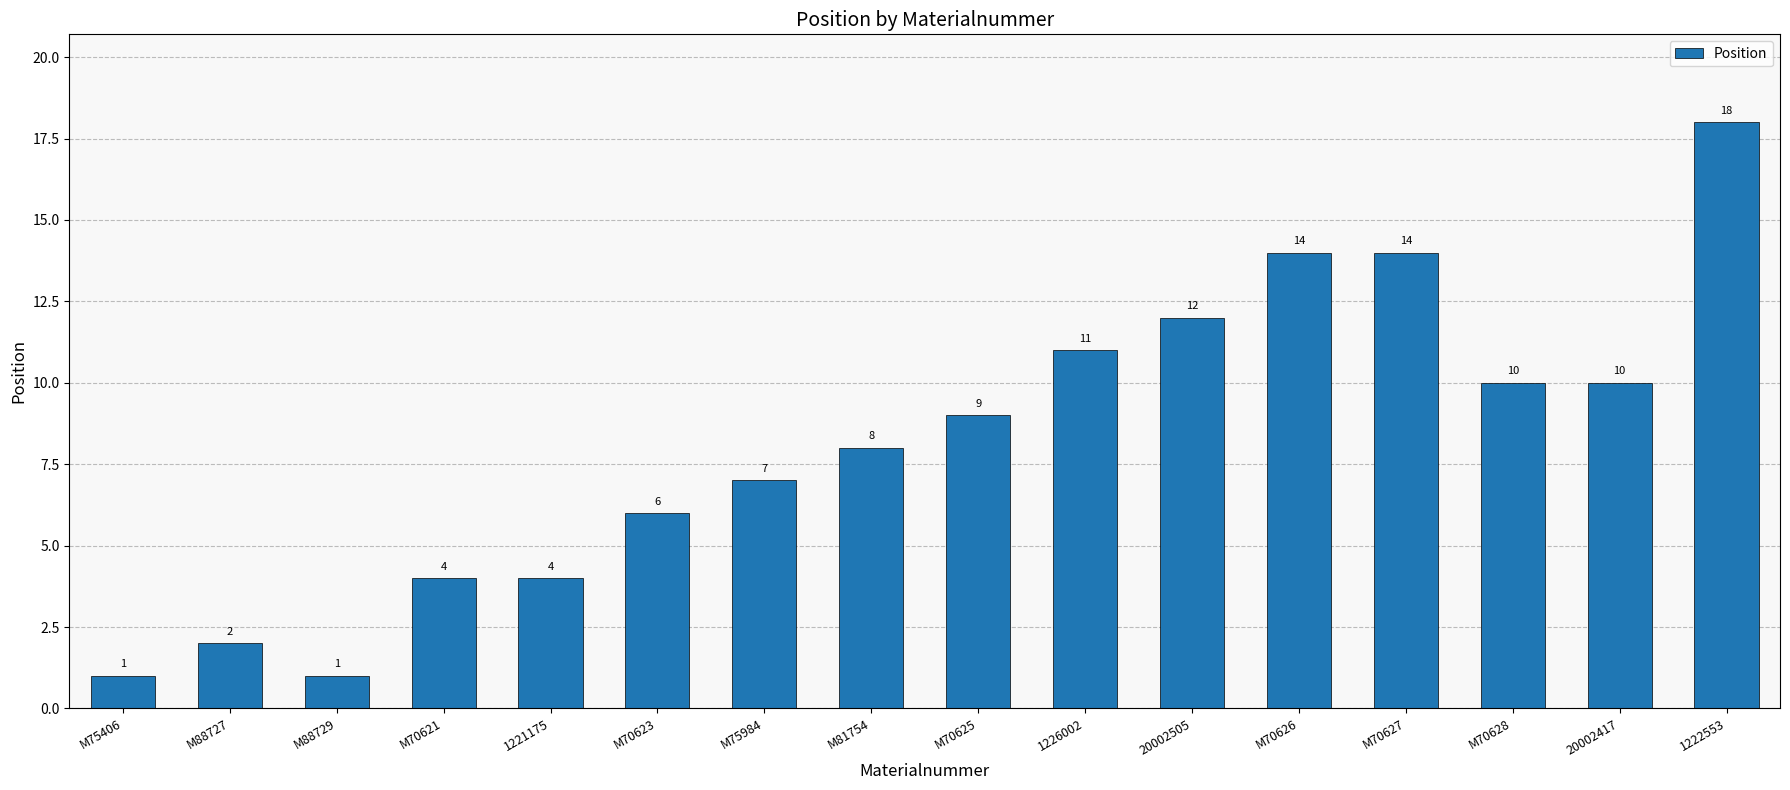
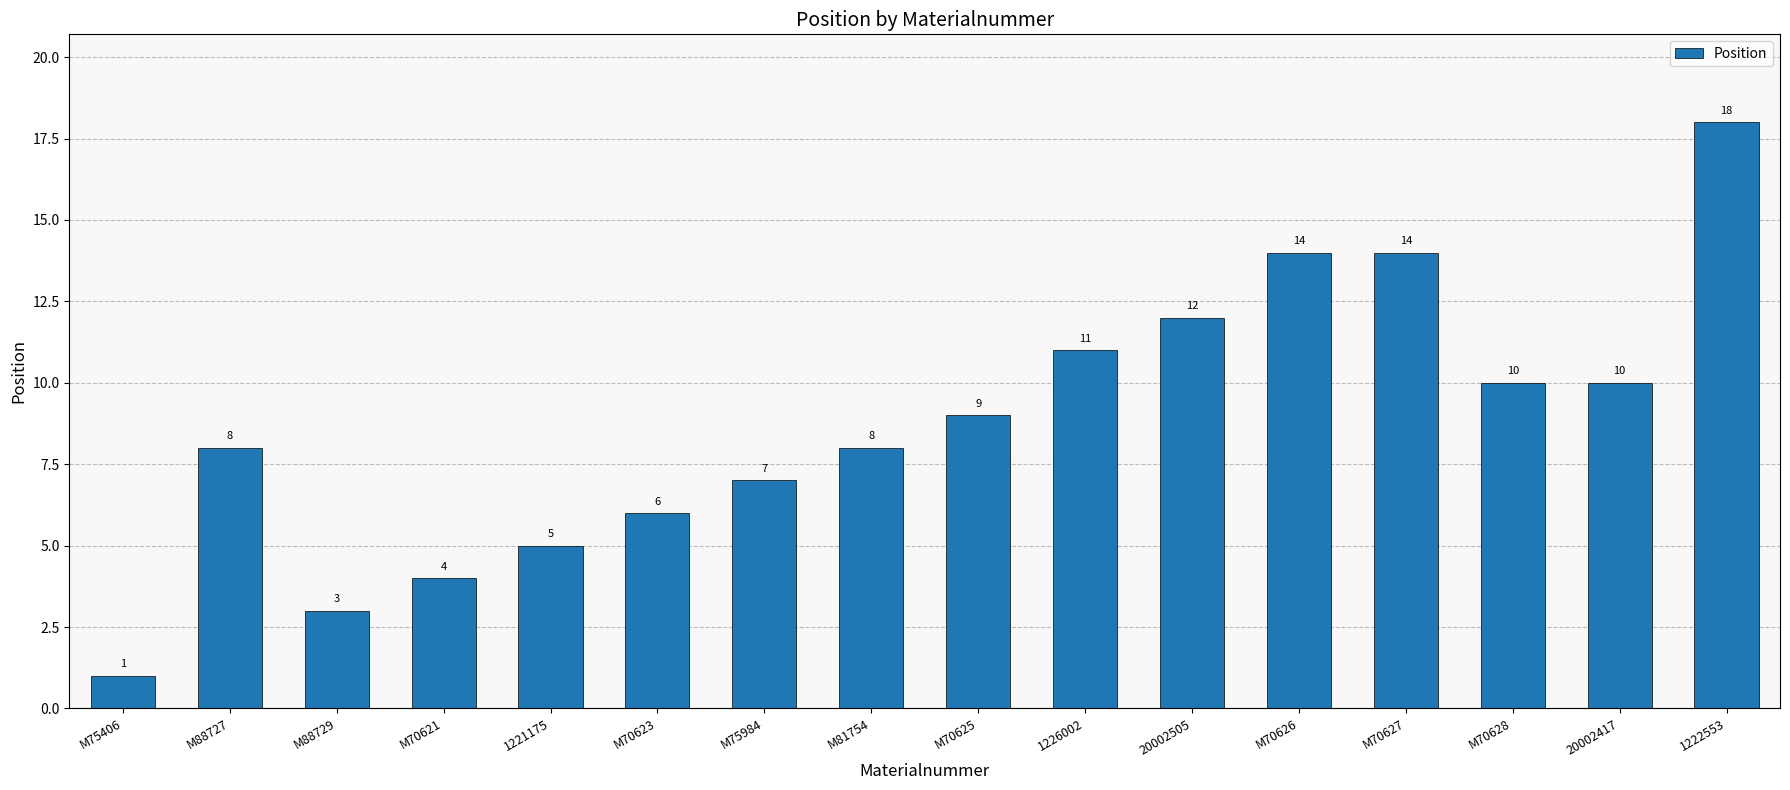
  {
    "M75406": 1,
-   "M88727": 2,
-   "M88729": 1,
+   "M88727": 8,
+   "M88729": 3,
    "M70621": 4,
-   "1221175": 4,
+   "1221175": 5,
    "M70623": 6,
    "M75984": 7,
    "M81754": 8,
    "M70625": 9,
    "1226002": 11,
    "20002505": 12,
    "M70626": 14,
    "M70627": 14,
    "M70628": 10,
    "20002417": 10,
    "1222553": 18
  }
